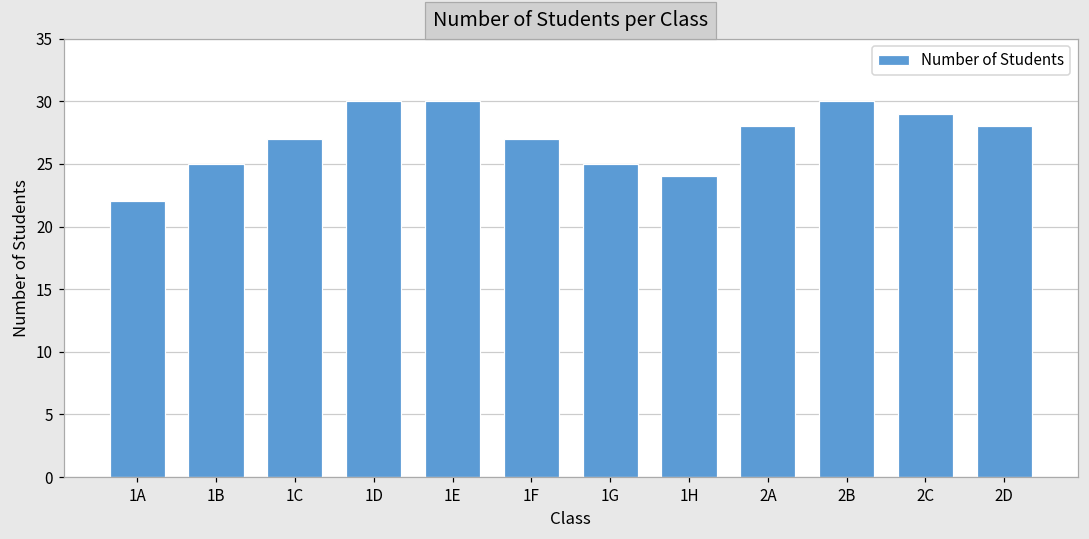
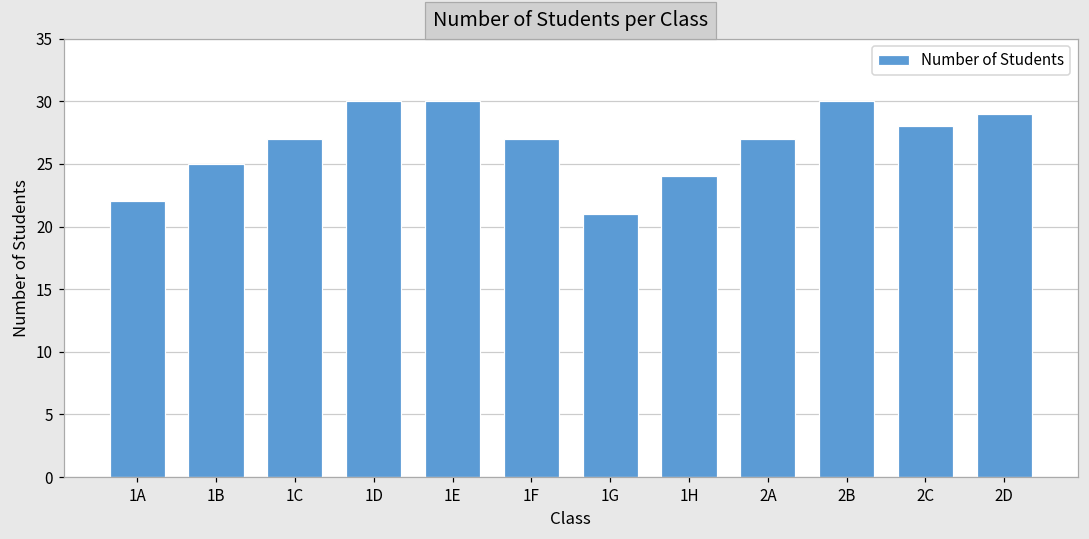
  {
    "1A": 22,
    "1B": 25,
    "1C": 27,
    "1D": 30,
    "1E": 30,
    "1F": 27,
-   "1G": 25,
+   "1G": 21,
    "1H": 24,
-   "2A": 28,
+   "2A": 27,
    "2B": 30,
-   "2C": 29,
-   "2D": 28
+   "2C": 28,
+   "2D": 29
  }
